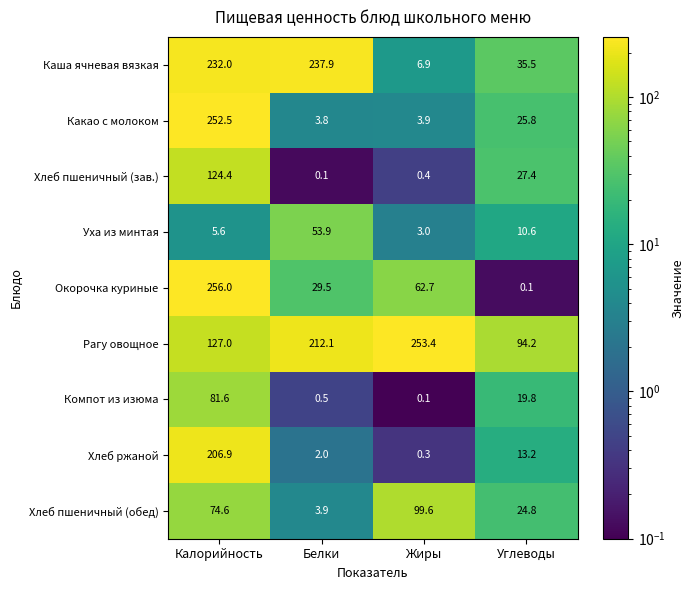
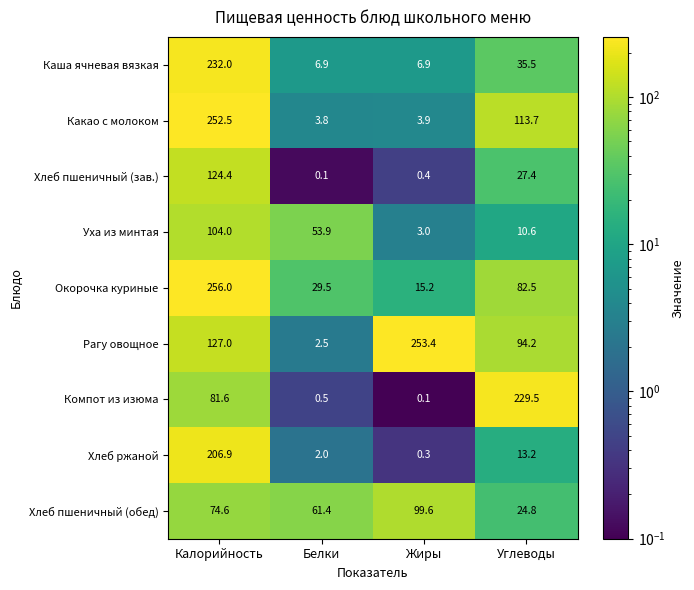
  {
    "Каша ячневая вязкая": {
      "Калорийность": 232.0,
-     "Белки": 237.9,
+     "Белки": 6.9,
      "Жиры": 6.9,
      "Углеводы": 35.5
    },
    "Какао с молоком": {
      "Калорийность": 252.5,
      "Белки": 3.8,
      "Жиры": 3.9,
-     "Углеводы": 25.8
+     "Углеводы": 113.7
    },
    "Хлеб пшеничный (зав.)": {
      "Калорийность": 124.4,
      "Белки": 0.1,
      "Жиры": 0.4,
      "Углеводы": 27.4
    },
    "Уха из минтая": {
-     "Калорийность": 5.6,
+     "Калорийность": 104.0,
      "Белки": 53.9,
      "Жиры": 3.0,
      "Углеводы": 10.6
    },
    "Окорочка куриные": {
      "Калорийность": 256.0,
      "Белки": 29.5,
-     "Жиры": 62.7,
-     "Углеводы": 0.1
+     "Жиры": 15.2,
+     "Углеводы": 82.5
    },
    "Рагу овощное": {
      "Калорийность": 127.0,
-     "Белки": 212.1,
+     "Белки": 2.5,
      "Жиры": 253.4,
      "Углеводы": 94.2
    },
    "Компот из изюма": {
      "Калорийность": 81.6,
      "Белки": 0.5,
      "Жиры": 0.1,
-     "Углеводы": 19.8
+     "Углеводы": 229.5
    },
    "Хлеб ржаной": {
      "Калорийность": 206.9,
      "Белки": 2.0,
      "Жиры": 0.3,
      "Углеводы": 13.2
    },
    "Хлеб пшеничный (обед)": {
      "Калорийность": 74.6,
-     "Белки": 3.9,
+     "Белки": 61.4,
      "Жиры": 99.6,
      "Углеводы": 24.8
    }
  }
